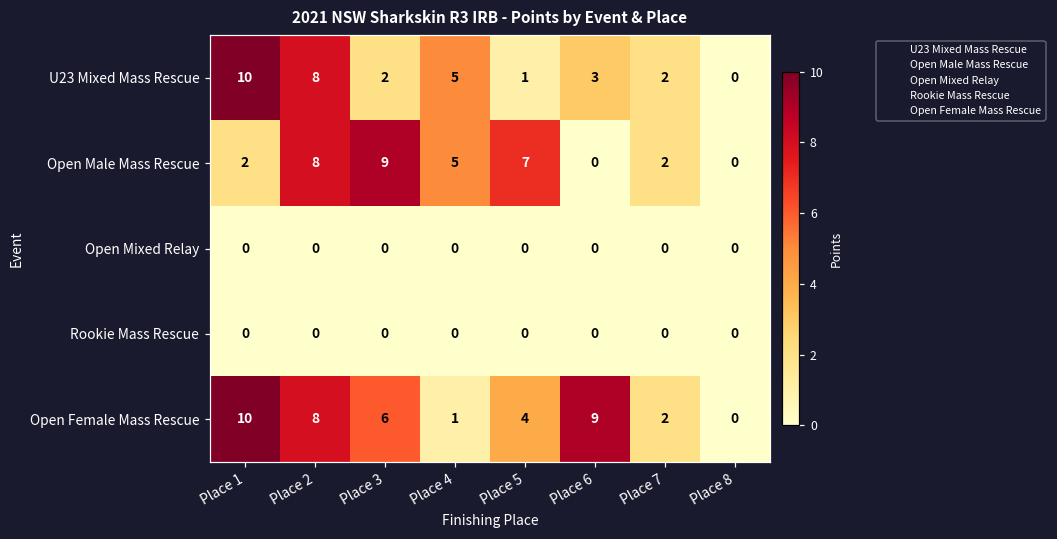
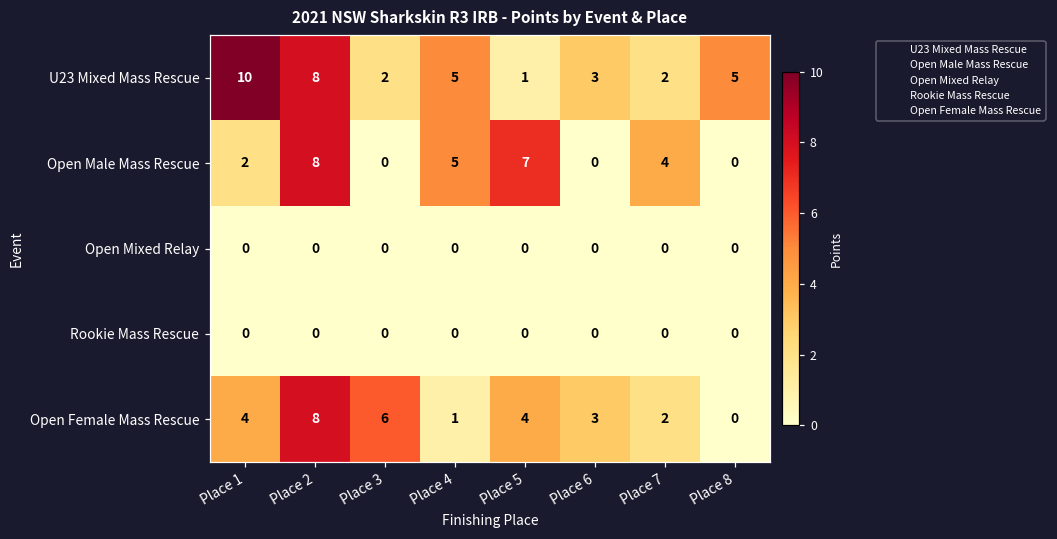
  {
    "U23 Mixed Mass Rescue": {
      "Place 1": 10,
      "Place 2": 8,
      "Place 3": 2,
      "Place 4": 5,
      "Place 5": 1,
      "Place 6": 3,
      "Place 7": 2,
-     "Place 8": 0
+     "Place 8": 5
    },
    "Open Male Mass Rescue": {
      "Place 1": 2,
      "Place 2": 8,
-     "Place 3": 9,
+     "Place 3": 0,
      "Place 4": 5,
      "Place 5": 7,
      "Place 6": 0,
-     "Place 7": 2,
+     "Place 7": 4,
      "Place 8": 0
    },
    "Open Mixed Relay": {
      "Place 1": 0,
      "Place 2": 0,
      "Place 3": 0,
      "Place 4": 0,
      "Place 5": 0,
      "Place 6": 0,
      "Place 7": 0,
      "Place 8": 0
    },
    "Rookie Mass Rescue": {
      "Place 1": 0,
      "Place 2": 0,
      "Place 3": 0,
      "Place 4": 0,
      "Place 5": 0,
      "Place 6": 0,
      "Place 7": 0,
      "Place 8": 0
    },
    "Open Female Mass Rescue": {
-     "Place 1": 10,
+     "Place 1": 4,
      "Place 2": 8,
      "Place 3": 6,
      "Place 4": 1,
      "Place 5": 4,
-     "Place 6": 9,
+     "Place 6": 3,
      "Place 7": 2,
      "Place 8": 0
    }
  }
